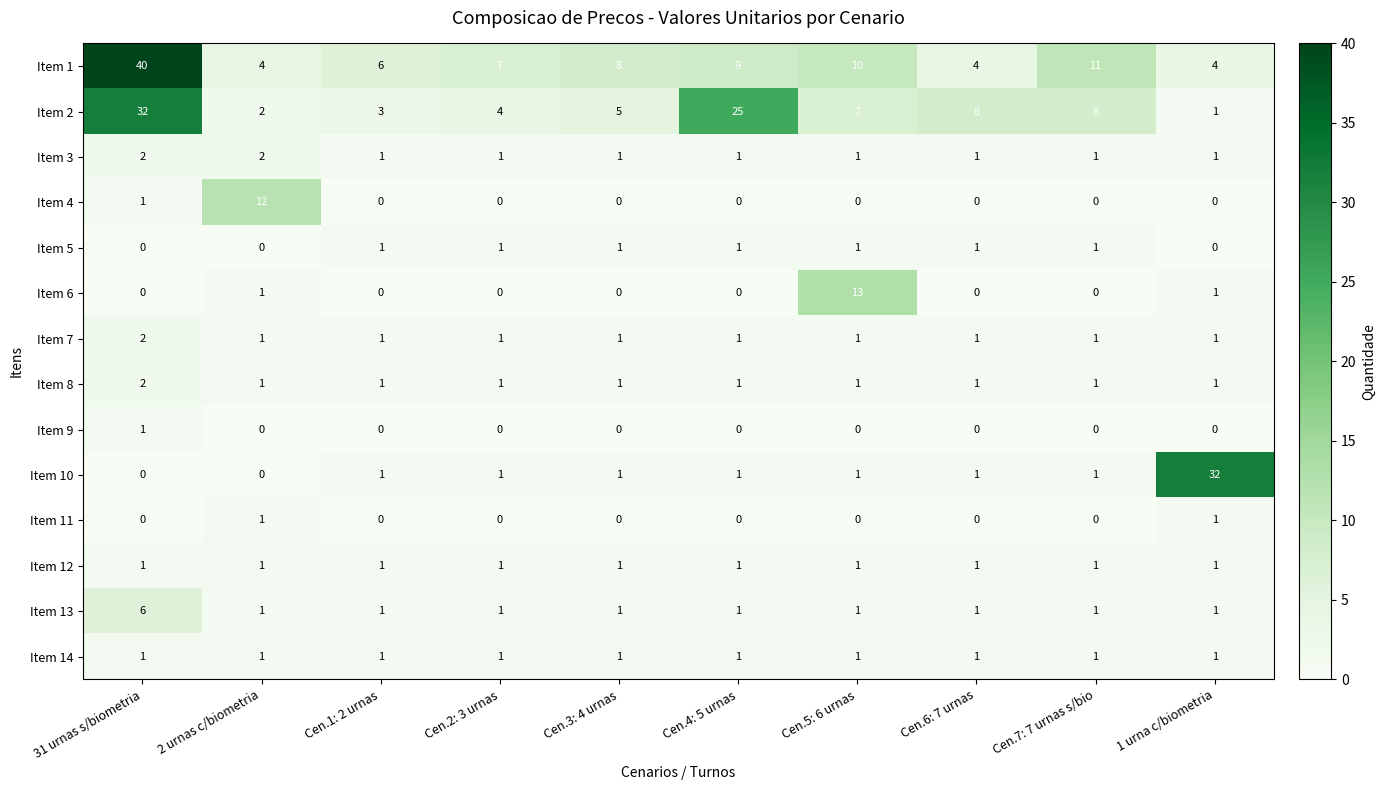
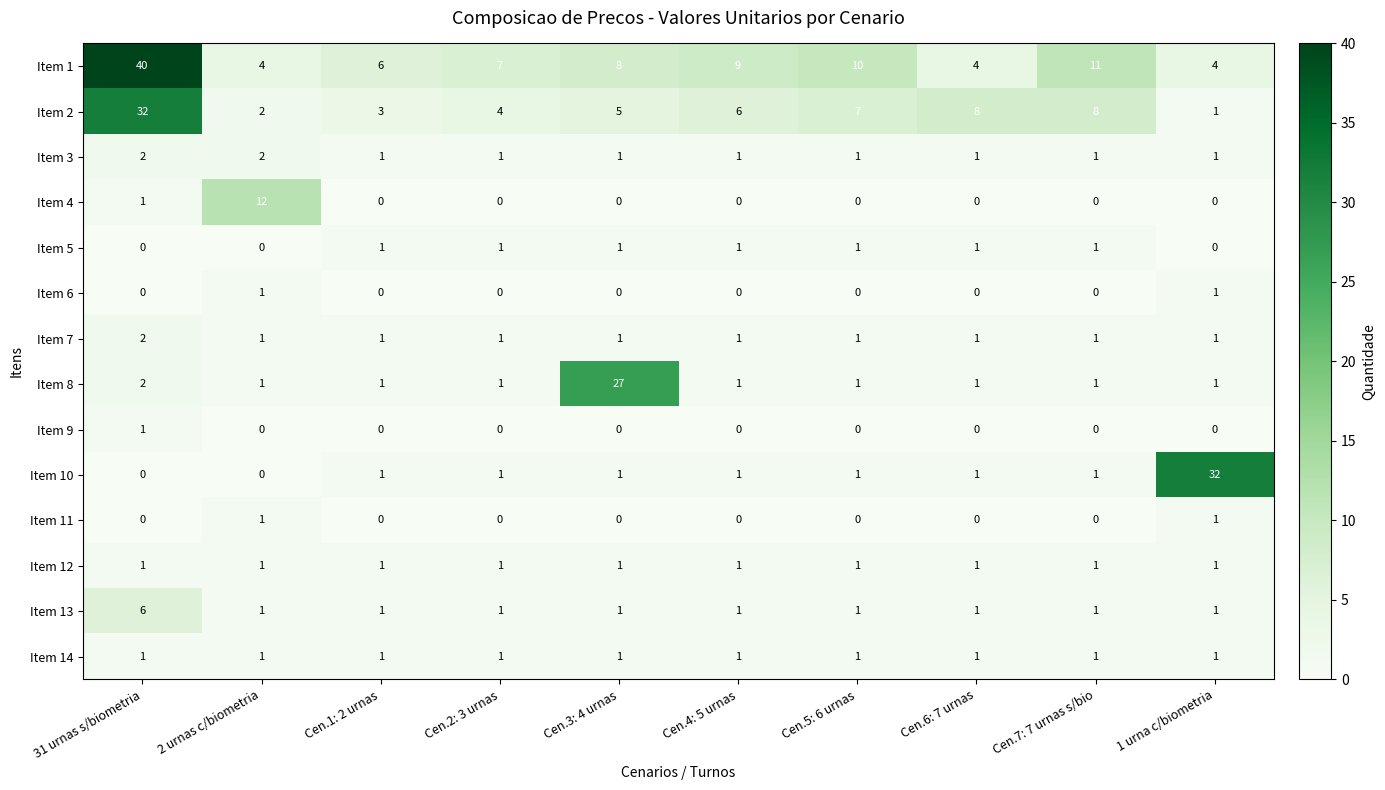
  {
    "Item 1": {
      "31 urnas s/biometria": 40,
      "2 urnas c/biometria": 4,
      "Cen.1: 2 urnas": 6,
      "Cen.3: 4 urnas": 8,
      "Cen.4: 5 urnas": 9,
      "Cen.5: 6 urnas": 10,
      "Cen.6: 7 urnas": 4,
      "Cen.7: 7 urnas s/bio": 11,
      "1 urna c/biometria": 4
    },
    "Item 2": {
      "31 urnas s/biometria": 32,
      "2 urnas c/biometria": 2,
      "Cen.1: 2 urnas": 3,
      "Cen.2: 3 urnas": 4,
      "Cen.3: 4 urnas": 5,
-     "Cen.4: 5 urnas": 25,
+     "Cen.4: 5 urnas": 6,
      "Cen.6: 7 urnas": 8,
      "Cen.7: 7 urnas s/bio": 8,
      "1 urna c/biometria": 1
    },
    "Item 3": {
      "31 urnas s/biometria": 2,
      "2 urnas c/biometria": 2,
      "Cen.1: 2 urnas": 1,
      "Cen.2: 3 urnas": 1,
      "Cen.3: 4 urnas": 1,
      "Cen.4: 5 urnas": 1,
      "Cen.5: 6 urnas": 1,
      "Cen.6: 7 urnas": 1,
      "Cen.7: 7 urnas s/bio": 1,
      "1 urna c/biometria": 1
    },
    "Item 4": {
      "31 urnas s/biometria": 1,
      "2 urnas c/biometria": 12,
      "Cen.1: 2 urnas": 0,
      "Cen.2: 3 urnas": 0,
      "Cen.3: 4 urnas": 0,
      "Cen.4: 5 urnas": 0,
      "Cen.5: 6 urnas": 0,
      "Cen.6: 7 urnas": 0,
      "Cen.7: 7 urnas s/bio": 0,
      "1 urna c/biometria": 0
    },
    "Item 5": {
      "31 urnas s/biometria": 0,
      "2 urnas c/biometria": 0,
      "Cen.1: 2 urnas": 1,
      "Cen.2: 3 urnas": 1,
      "Cen.3: 4 urnas": 1,
      "Cen.4: 5 urnas": 1,
      "Cen.5: 6 urnas": 1,
      "Cen.6: 7 urnas": 1,
      "Cen.7: 7 urnas s/bio": 1,
      "1 urna c/biometria": 0
    },
    "Item 6": {
      "31 urnas s/biometria": 0,
      "2 urnas c/biometria": 1,
      "Cen.1: 2 urnas": 0,
      "Cen.2: 3 urnas": 0,
      "Cen.3: 4 urnas": 0,
      "Cen.4: 5 urnas": 0,
-     "Cen.5: 6 urnas": 13,
+     "Cen.5: 6 urnas": 0,
      "Cen.6: 7 urnas": 0,
      "Cen.7: 7 urnas s/bio": 0,
      "1 urna c/biometria": 1
    },
    "Item 7": {
      "31 urnas s/biometria": 2,
      "2 urnas c/biometria": 1,
      "Cen.1: 2 urnas": 1,
      "Cen.2: 3 urnas": 1,
      "Cen.3: 4 urnas": 1,
      "Cen.4: 5 urnas": 1,
      "Cen.5: 6 urnas": 1,
      "Cen.6: 7 urnas": 1,
      "Cen.7: 7 urnas s/bio": 1,
      "1 urna c/biometria": 1
    },
    "Item 8": {
      "31 urnas s/biometria": 2,
      "2 urnas c/biometria": 1,
      "Cen.1: 2 urnas": 1,
      "Cen.2: 3 urnas": 1,
-     "Cen.3: 4 urnas": 1,
+     "Cen.3: 4 urnas": 27,
      "Cen.4: 5 urnas": 1,
      "Cen.5: 6 urnas": 1,
      "Cen.6: 7 urnas": 1,
      "Cen.7: 7 urnas s/bio": 1,
      "1 urna c/biometria": 1
    },
    "Item 9": {
      "31 urnas s/biometria": 1,
      "2 urnas c/biometria": 0,
      "Cen.1: 2 urnas": 0,
      "Cen.2: 3 urnas": 0,
      "Cen.3: 4 urnas": 0,
      "Cen.4: 5 urnas": 0,
      "Cen.5: 6 urnas": 0,
      "Cen.6: 7 urnas": 0,
      "Cen.7: 7 urnas s/bio": 0,
      "1 urna c/biometria": 0
    },
    "Item 10": {
      "31 urnas s/biometria": 0,
      "2 urnas c/biometria": 0,
      "Cen.1: 2 urnas": 1,
      "Cen.2: 3 urnas": 1,
      "Cen.3: 4 urnas": 1,
      "Cen.4: 5 urnas": 1,
      "Cen.5: 6 urnas": 1,
      "Cen.6: 7 urnas": 1,
      "Cen.7: 7 urnas s/bio": 1,
      "1 urna c/biometria": 32
    },
    "Item 11": {
      "31 urnas s/biometria": 0,
      "2 urnas c/biometria": 1,
      "Cen.1: 2 urnas": 0,
      "Cen.2: 3 urnas": 0,
      "Cen.3: 4 urnas": 0,
      "Cen.4: 5 urnas": 0,
      "Cen.5: 6 urnas": 0,
      "Cen.6: 7 urnas": 0,
      "Cen.7: 7 urnas s/bio": 0,
      "1 urna c/biometria": 1
    },
    "Item 12": {
      "31 urnas s/biometria": 1,
      "2 urnas c/biometria": 1,
      "Cen.1: 2 urnas": 1,
      "Cen.2: 3 urnas": 1,
      "Cen.3: 4 urnas": 1,
      "Cen.4: 5 urnas": 1,
      "Cen.5: 6 urnas": 1,
      "Cen.6: 7 urnas": 1,
      "Cen.7: 7 urnas s/bio": 1,
      "1 urna c/biometria": 1
    },
    "Item 13": {
      "31 urnas s/biometria": 6,
      "2 urnas c/biometria": 1,
      "Cen.1: 2 urnas": 1,
      "Cen.2: 3 urnas": 1,
      "Cen.3: 4 urnas": 1,
      "Cen.4: 5 urnas": 1,
      "Cen.5: 6 urnas": 1,
      "Cen.6: 7 urnas": 1,
      "Cen.7: 7 urnas s/bio": 1,
      "1 urna c/biometria": 1
    },
    "Item 14": {
      "31 urnas s/biometria": 1,
      "2 urnas c/biometria": 1,
      "Cen.1: 2 urnas": 1,
      "Cen.2: 3 urnas": 1,
      "Cen.3: 4 urnas": 1,
      "Cen.4: 5 urnas": 1,
      "Cen.5: 6 urnas": 1,
      "Cen.6: 7 urnas": 1,
      "Cen.7: 7 urnas s/bio": 1,
      "1 urna c/biometria": 1
    }
  }
